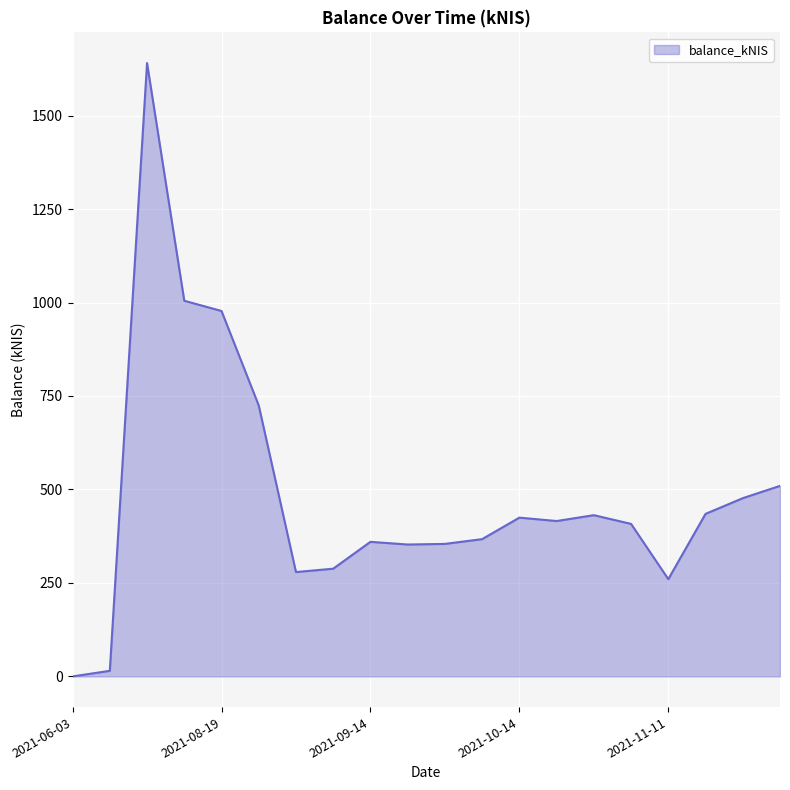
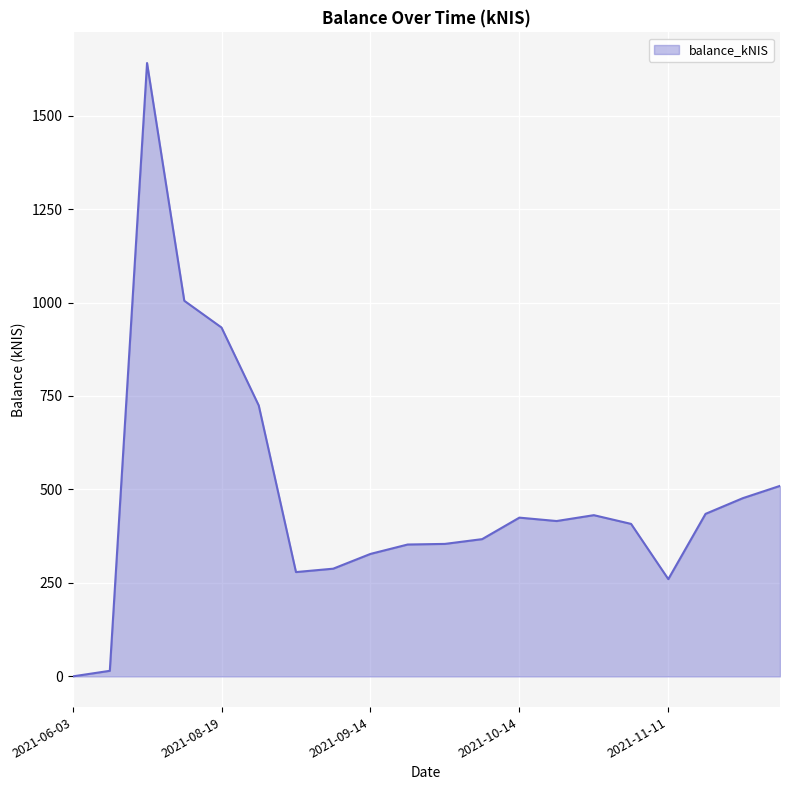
  {
    "2021-06-03": 0,
-   "2021-08-19": 980,
-   "2021-09-14": 360,
+   "2021-08-19": 930,
+   "2021-09-14": 330,
    "2021-10-14": 420,
    "2021-11-11": 260
  }
